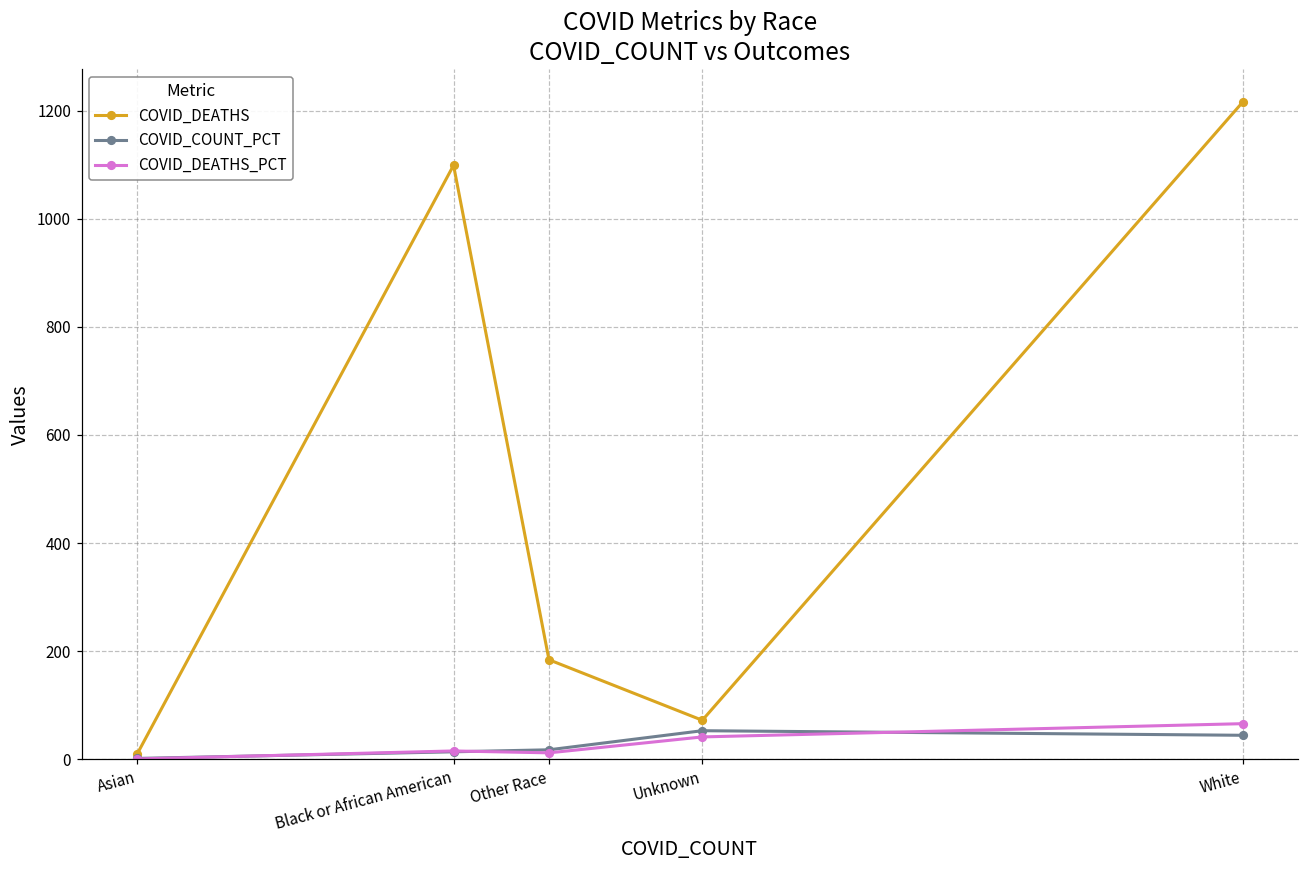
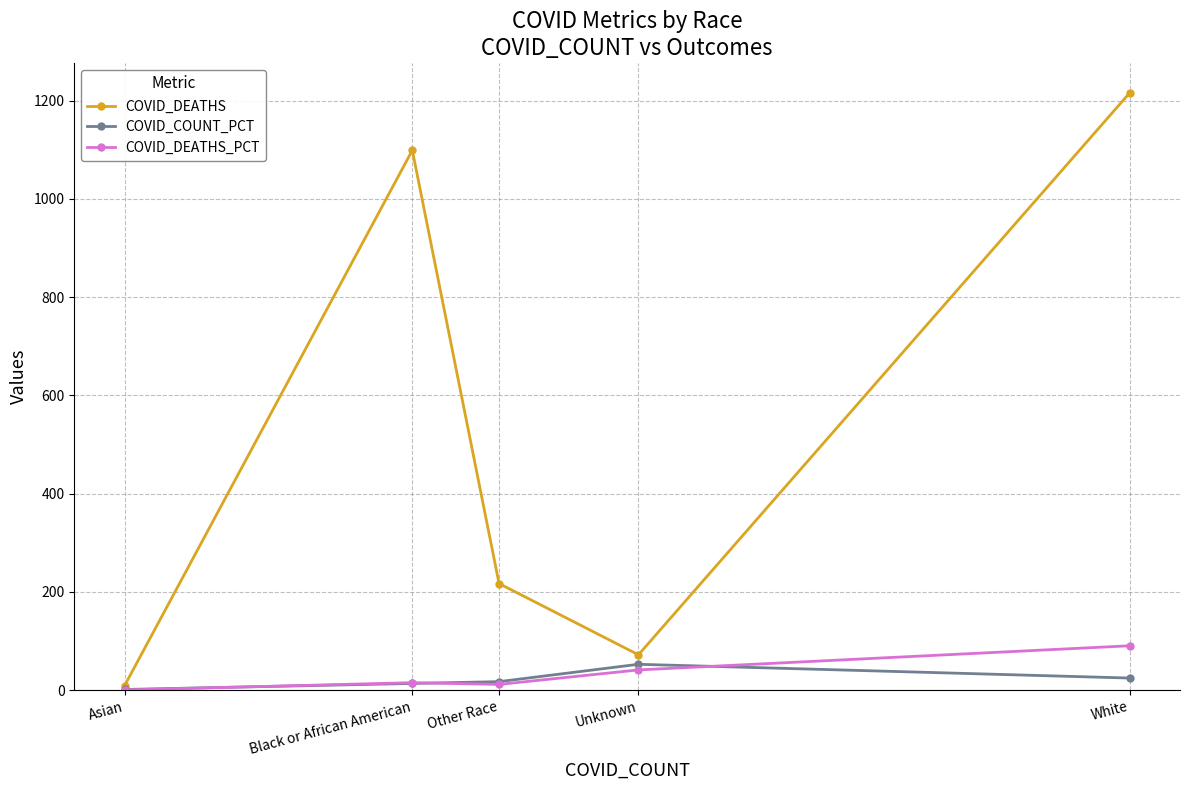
  {
    "COVID_DEATHS": {
      "Asian": 10,
      "Black or African American": 1100,
-     "Other Race": 180,
+     "Other Race": 220,
      "Unknown": 70,
      "White": 1220
    },
    "COVID_COUNT_PCT": {
      "Other Race": 20,
      "Unknown": 50,
-     "White": 40
+     "White": 20
    },
    "COVID_DEATHS_PCT": {
      "Other Race": 10,
      "Unknown": 40,
-     "White": 70
+     "White": 90
    }
  }
